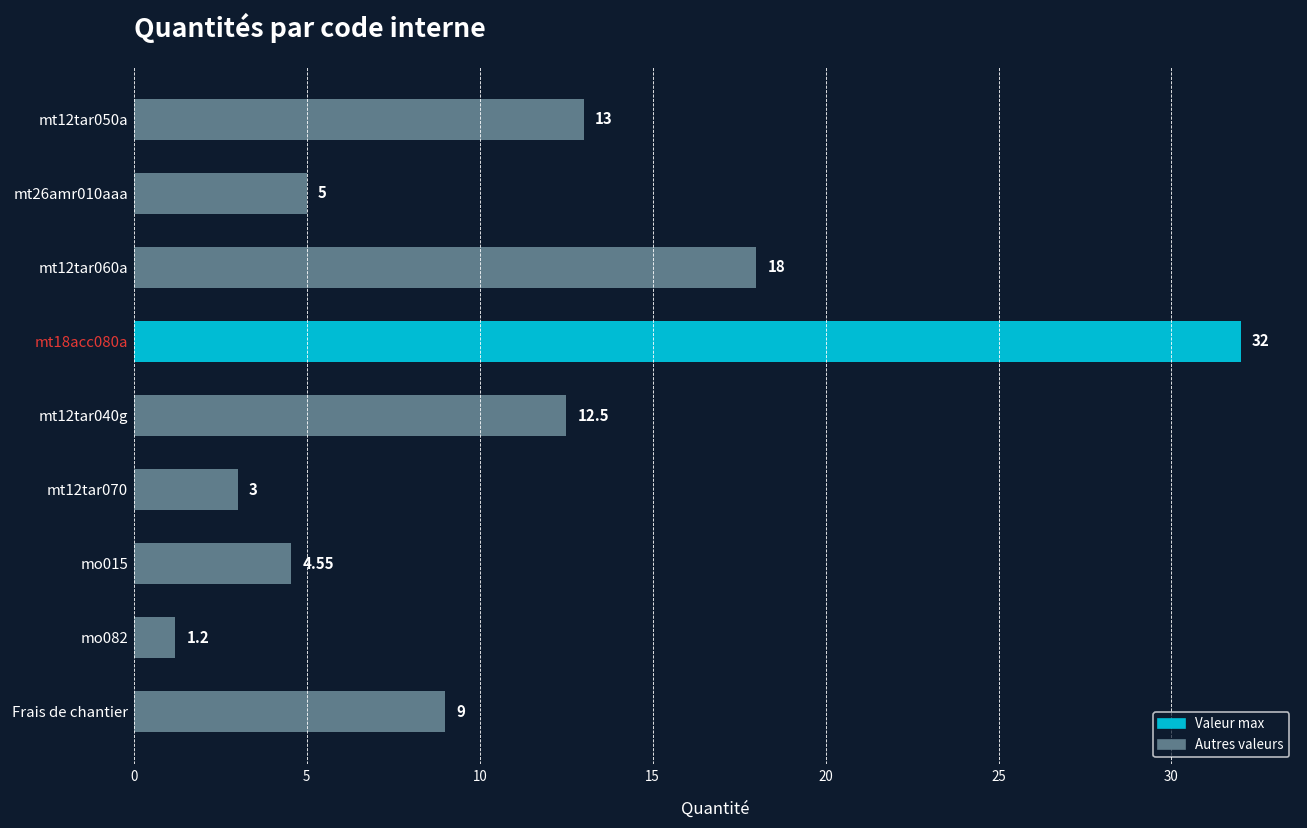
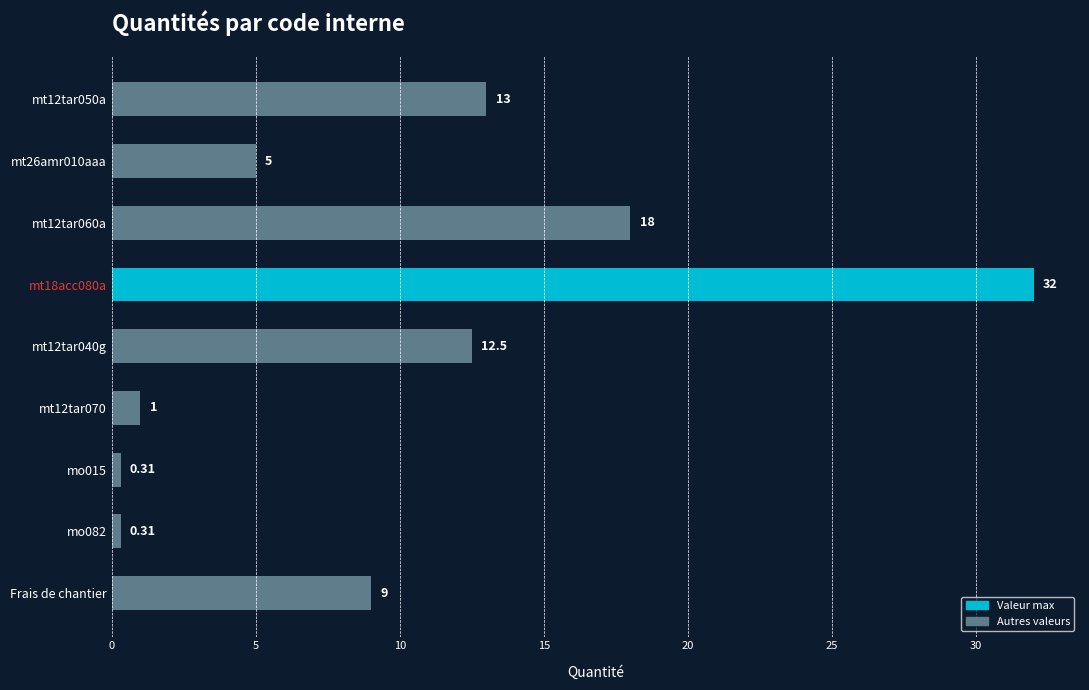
  {
    "mt12tar050a": 13,
    "mt26amr010aaa": 5,
    "mt12tar060a": 18,
    "mt18acc080a": 32,
    "mt12tar040g": 12.5,
-   "mt12tar070": 3,
-   "mo015": 4.55,
-   "mo082": 1.2,
+   "mt12tar070": 1,
+   "mo015": 0.31,
+   "mo082": 0.31,
    "Frais de chantier": 9
  }
